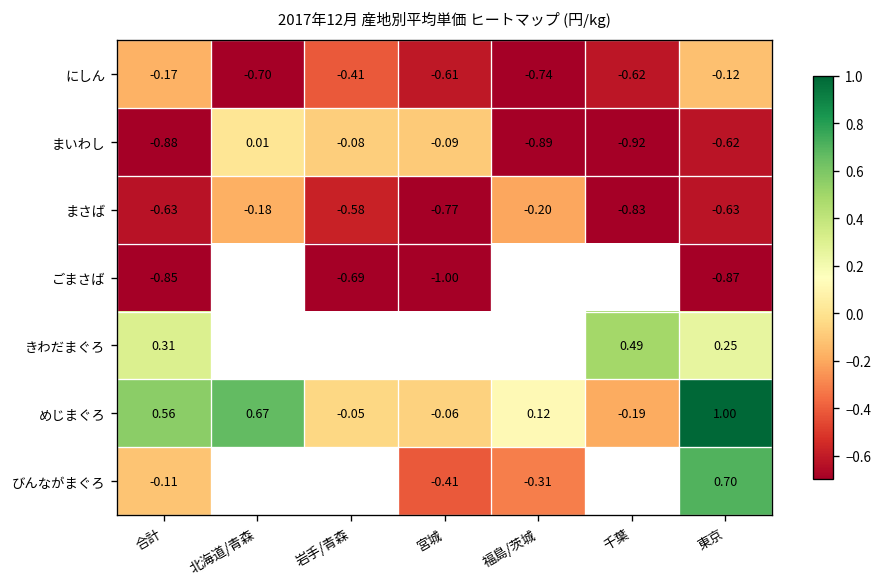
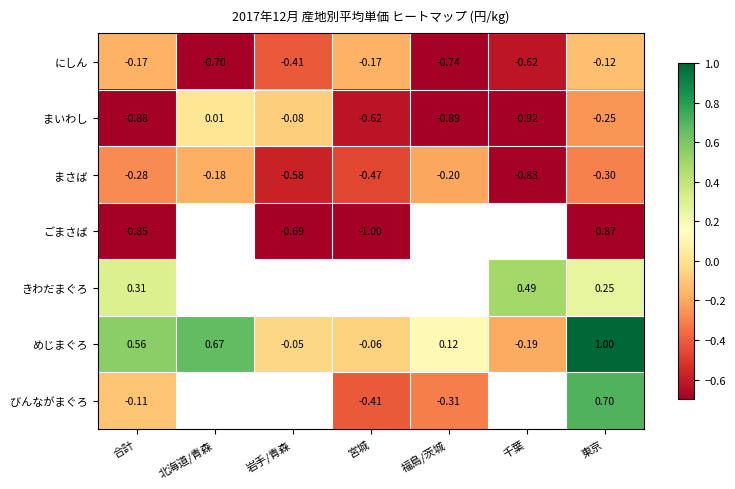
  {
    "にしん": {
      "合計": -0.17,
      "北海道/青森": -0.70,
      "岩手/青森": -0.41,
-     "宮城": -0.61,
+     "宮城": -0.17,
      "福島/茨城": -0.74,
      "千葉": -0.62,
      "東京": -0.12
    },
    "まいわし": {
      "合計": -0.88,
      "北海道/青森": 0.01,
      "岩手/青森": -0.08,
-     "宮城": -0.09,
+     "宮城": -0.62,
      "福島/茨城": -0.89,
      "千葉": -0.92,
-     "東京": -0.62
+     "東京": -0.25
    },
    "まさば": {
-     "合計": -0.63,
+     "合計": -0.28,
      "北海道/青森": -0.18,
      "岩手/青森": -0.58,
-     "宮城": -0.77,
+     "宮城": -0.47,
      "福島/茨城": -0.20,
      "千葉": -0.83,
-     "東京": -0.63
+     "東京": -0.30
    },
    "ごまさば": {
      "合計": -0.85,
      "岩手/青森": -0.69,
      "宮城": -1.00,
      "東京": -0.87
    },
    "きわだまぐろ": {
      "合計": 0.31,
      "千葉": 0.49,
      "東京": 0.25
    },
    "めじまぐろ": {
      "合計": 0.56,
      "北海道/青森": 0.67,
      "岩手/青森": -0.05,
      "宮城": -0.06,
      "福島/茨城": 0.12,
      "千葉": -0.19,
      "東京": 1.00
    },
    "びんながまぐろ": {
      "合計": -0.11,
      "宮城": -0.41,
      "福島/茨城": -0.31,
      "東京": 0.70
    }
  }
